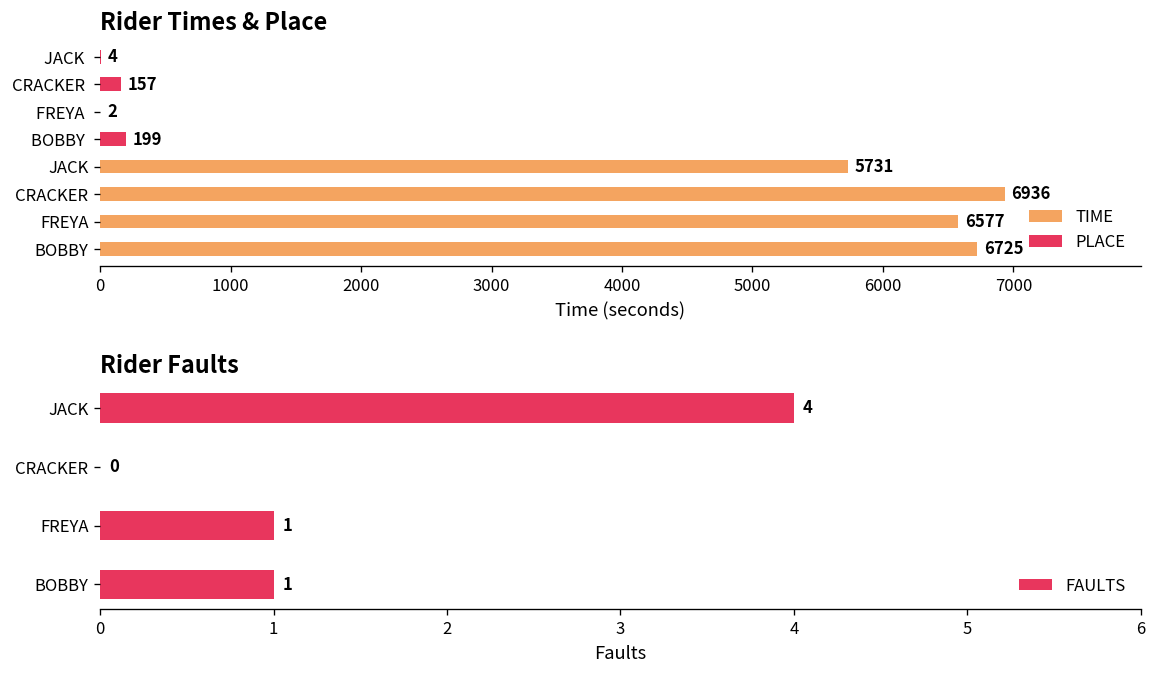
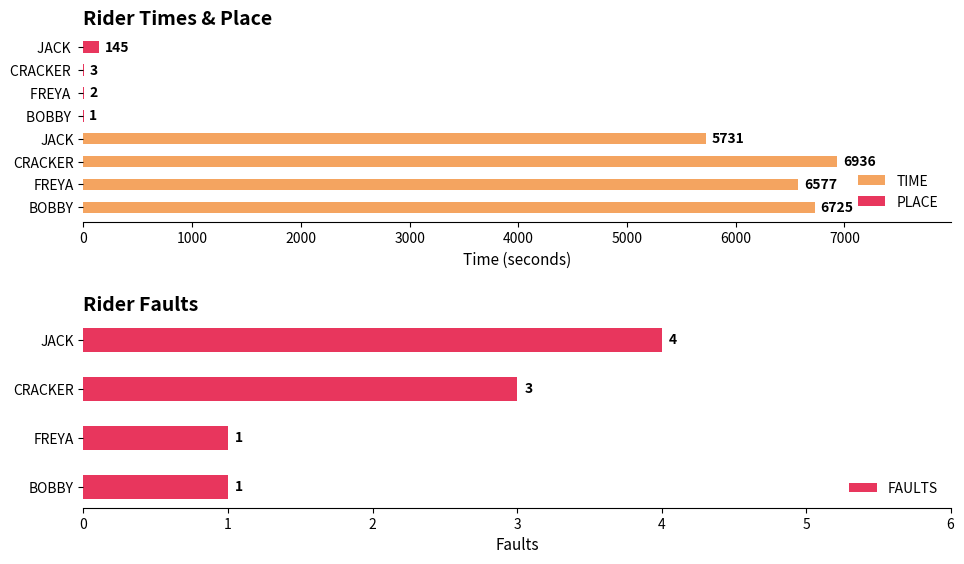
  {
    "Rider Times & Place": {
      "TIME": {
        "JACK": 5731,
        "CRACKER": 6936,
        "FREYA": 6577,
        "BOBBY": 6725
      },
      "PLACE": {
-       "JACK": 4,
-       "CRACKER": 157,
+       "JACK": 145,
+       "CRACKER": 3,
        "FREYA": 2,
-       "BOBBY": 199
+       "BOBBY": 1
      }
    },
    "Rider Faults": {
      "JACK": 4,
-     "CRACKER": 0,
+     "CRACKER": 3,
      "FREYA": 1,
      "BOBBY": 1
    }
  }
